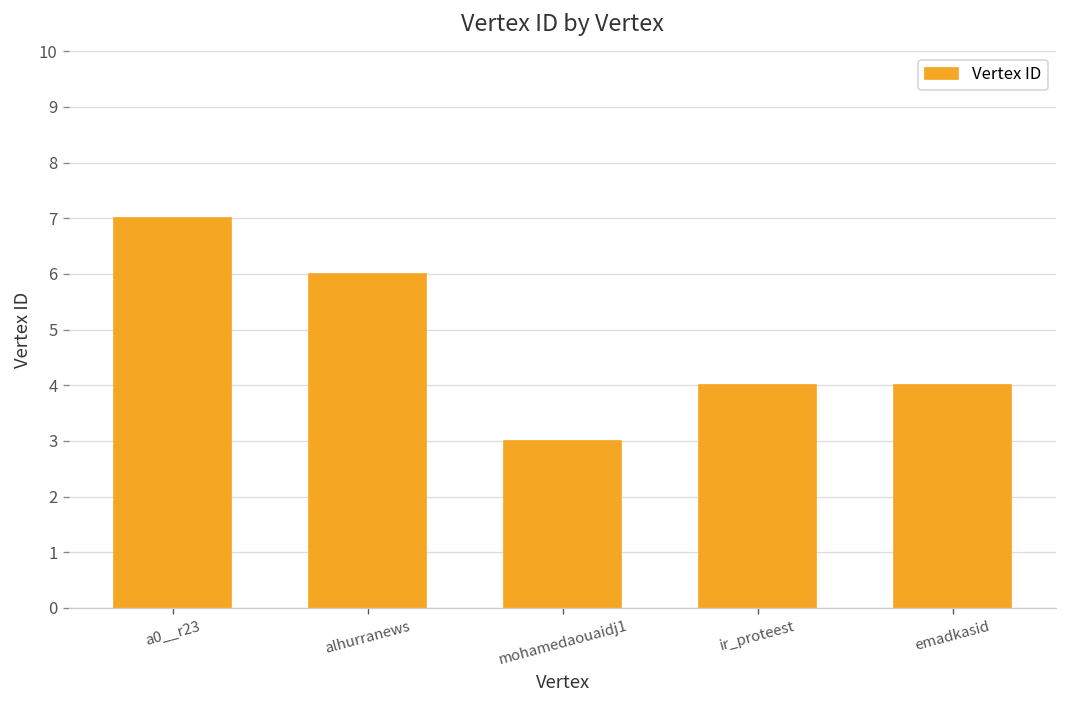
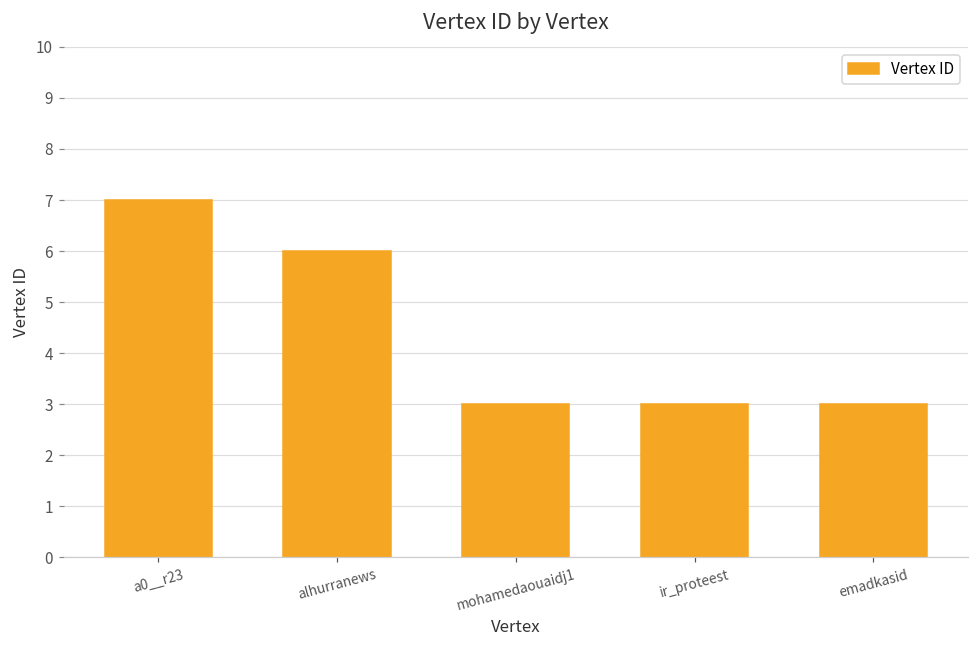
  {
    "a0__r23": 7,
    "alhurranews": 6,
    "mohamedaouaidj1": 3,
-   "ir_proteest": 4,
-   "emadkasid": 4
+   "ir_proteest": 3,
+   "emadkasid": 3
  }
